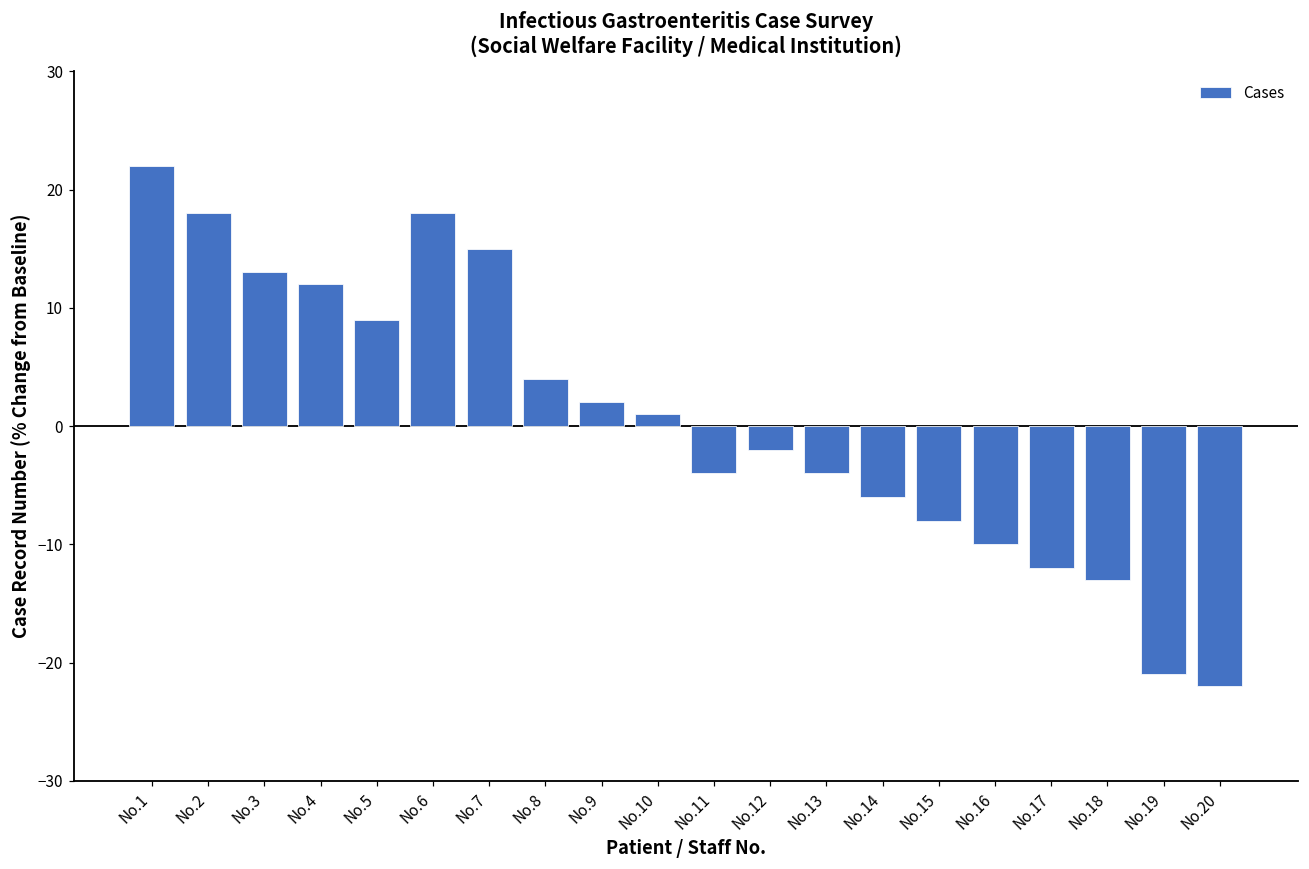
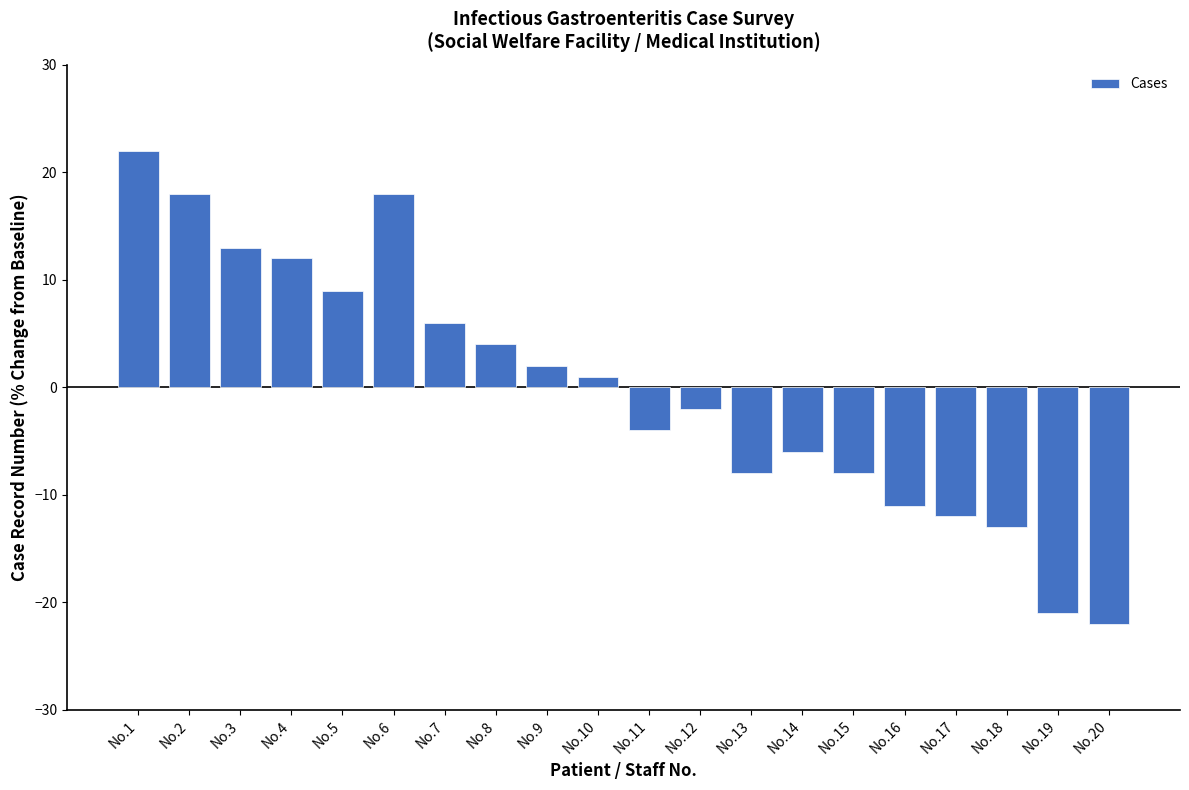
  {
    "No.1": 22,
    "No.2": 18,
    "No.3": 13,
    "No.4": 12,
    "No.5": 9,
    "No.6": 18,
-   "No.7": 15,
+   "No.7": 6,
    "No.8": 4,
    "No.9": 2,
    "No.10": 1,
    "No.11": -4,
    "No.12": -2,
-   "No.13": -4,
+   "No.13": -8,
    "No.14": -6,
    "No.15": -8,
-   "No.16": -10,
+   "No.16": -11,
    "No.17": -12,
    "No.18": -13,
    "No.19": -21,
    "No.20": -22
  }
